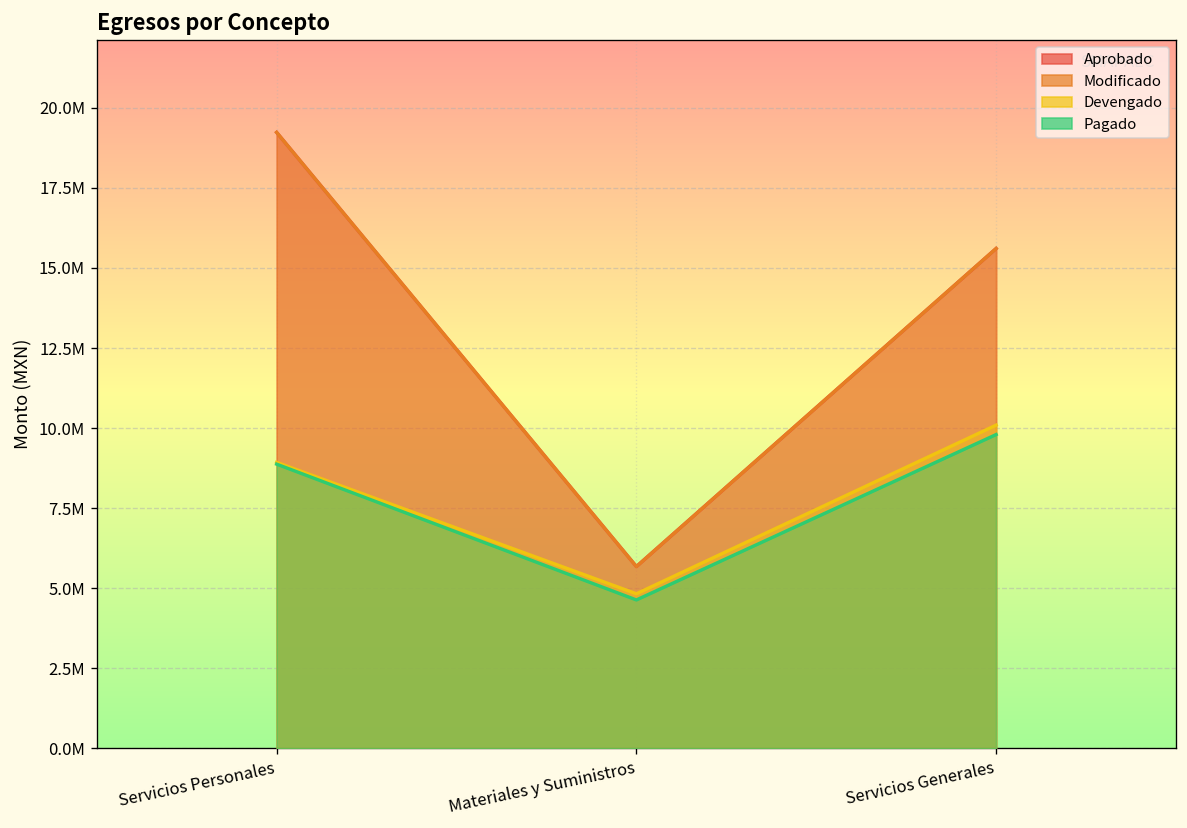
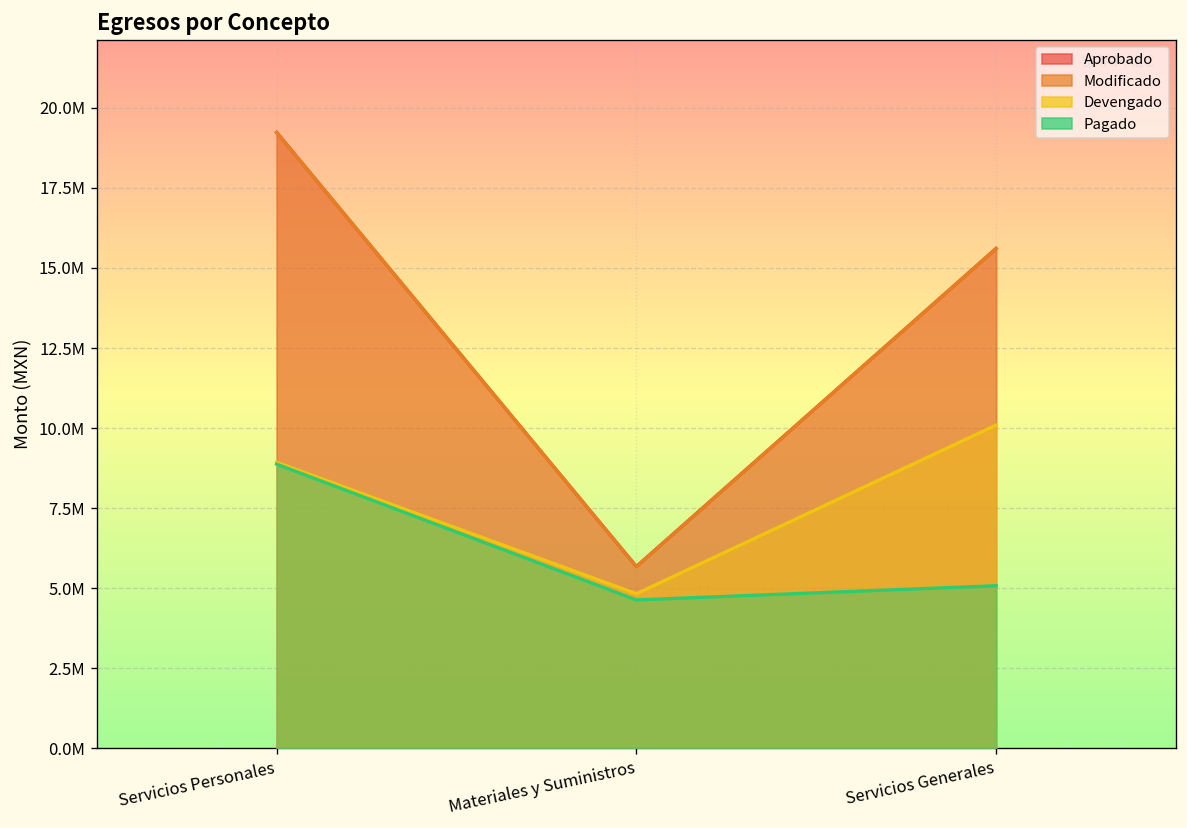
  {
    "Pagado": {
      "Materiales y Suministros": 4600000,
-     "Servicios Generales": 9800000
+     "Servicios Generales": 5100000
    }
  }
